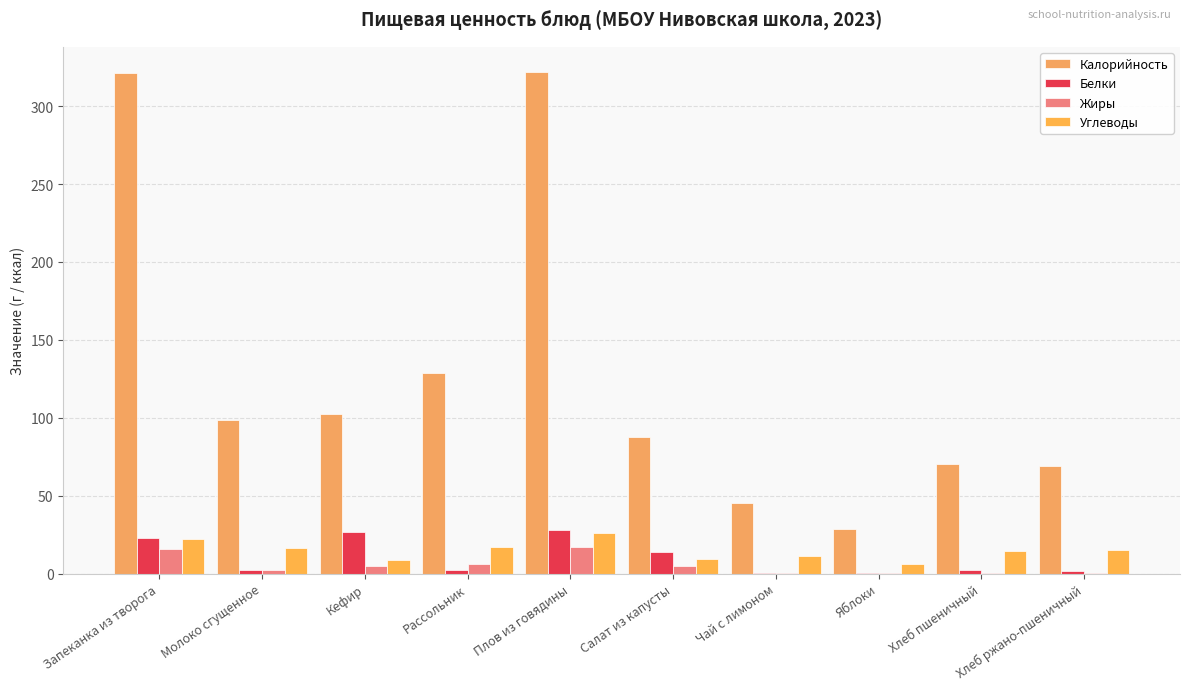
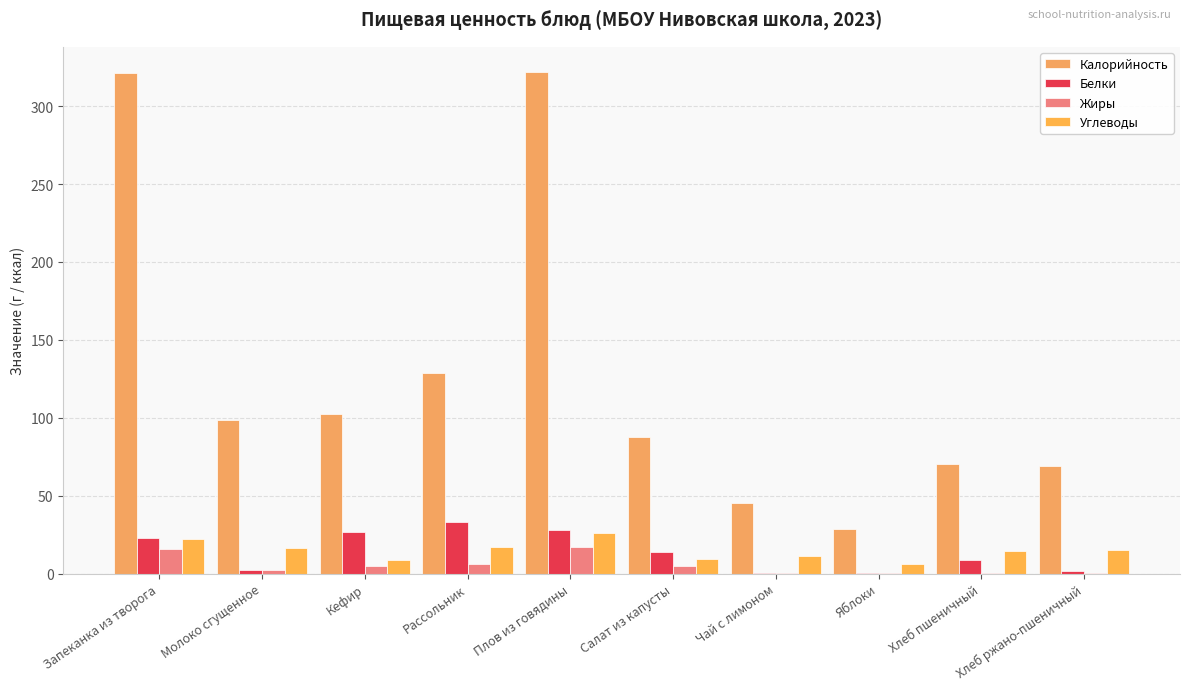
  {
    "Белки": {
      "Запеканка из творога": 23,
      "Молоко сгущенное": 2,
      "Кефир": 27,
-     "Рассольник": 2,
+     "Рассольник": 33,
      "Плов из говядины": 28,
      "Салат из капусты": 14,
-     "Хлеб пшеничный": 2,
+     "Хлеб пшеничный": 9,
      "Хлеб ржано-пшеничный": 2
    }
  }
